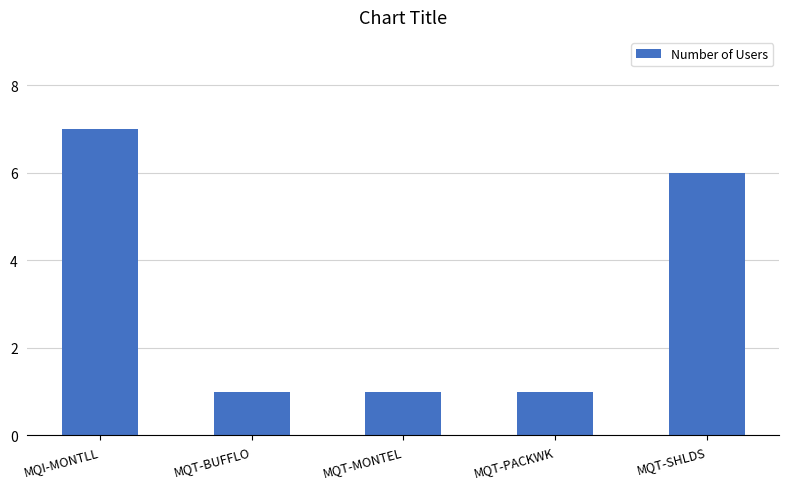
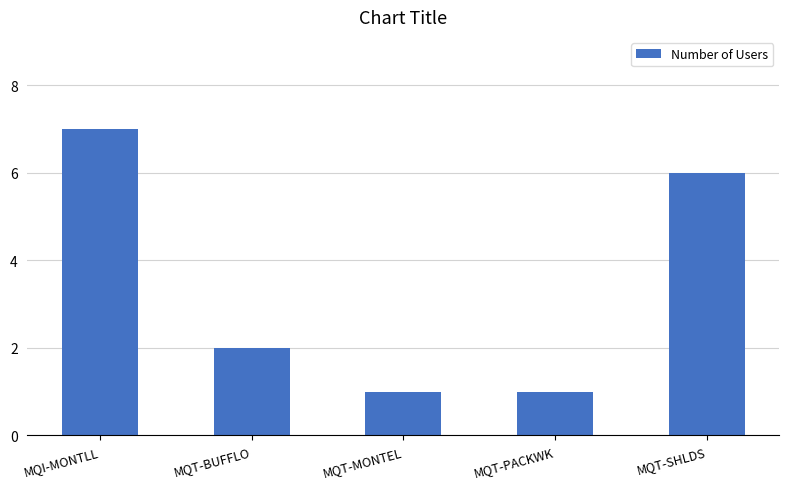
  {
    "MQI-MONTLL": 7,
-   "MQT-BUFFLO": 1,
+   "MQT-BUFFLO": 2,
    "MQT-MONTEL": 1,
    "MQT-PACKWK": 1,
    "MQT-SHLDS": 6
  }
